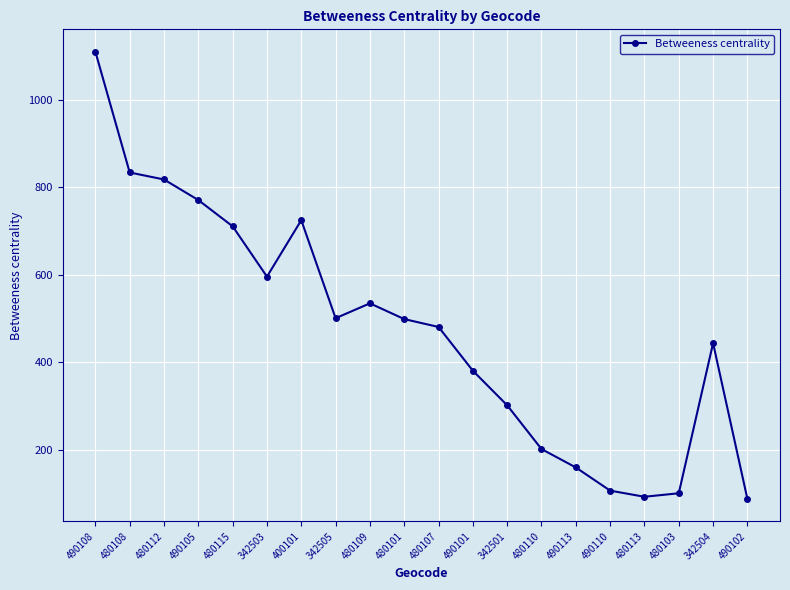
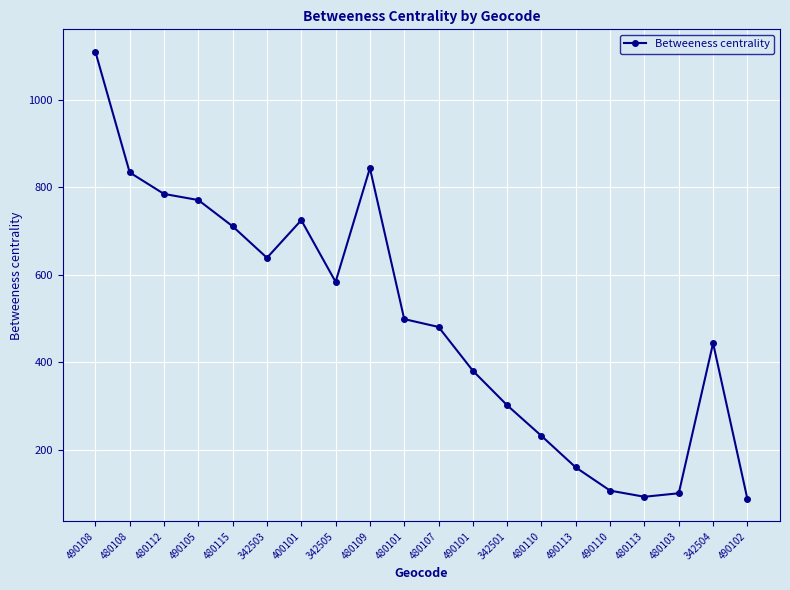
  {
    "490108": 1110,
    "480108": 830,
-   "480112": 820,
+   "480112": 790,
    "490105": 770,
    "480115": 710,
-   "342503": 600,
+   "342503": 640,
    "400101": 730,
-   "342505": 500,
-   "480109": 540,
+   "342505": 580,
+   "480109": 840,
    "480101": 500,
    "480107": 480,
    "490101": 380,
    "342501": 300,
-   "480110": 200,
+   "480110": 230,
    "490113": 160,
    "490110": 110,
    "480113": 90,
    "480103": 100,
    "342504": 440,
    "490102": 90
  }
